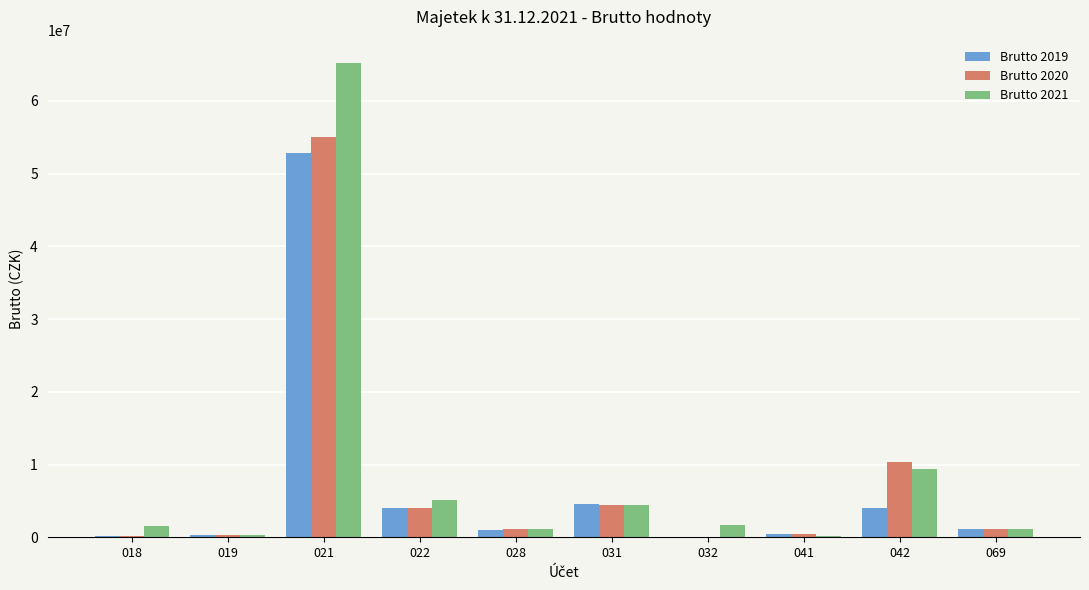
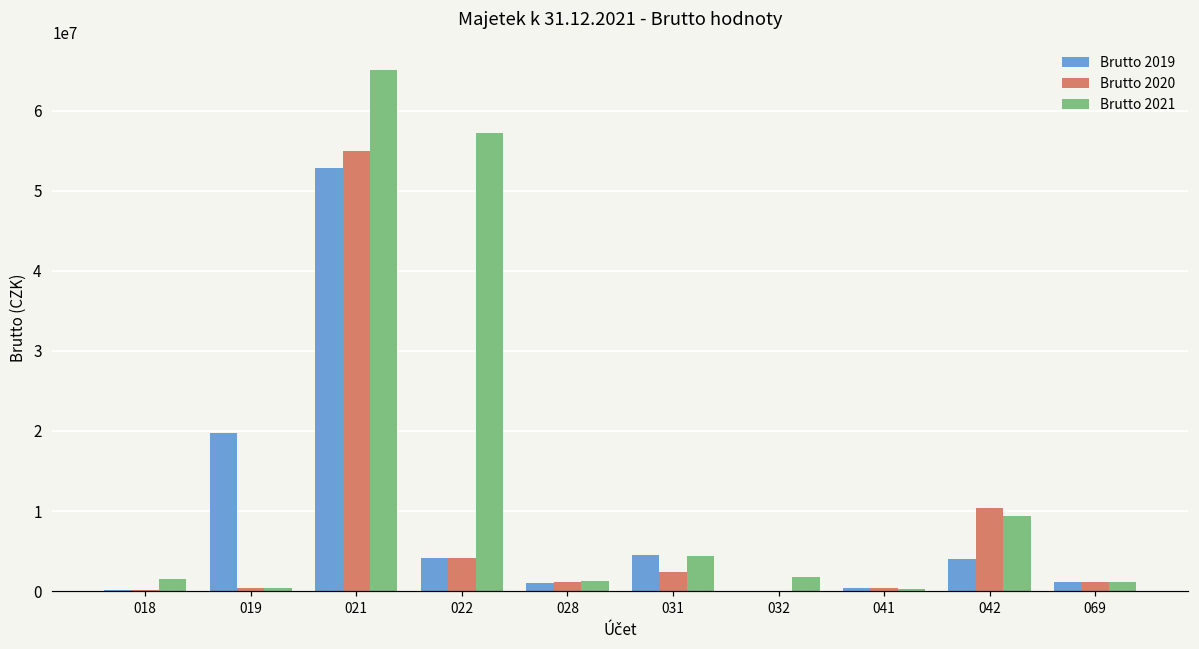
  {
    "Brutto 2019": {
-     "019": 0,
+     "019": 20000000,
      "021": 53000000,
      "022": 4000000,
      "028": 1000000,
      "031": 5000000,
      "041": 0,
      "042": 4000000,
      "069": 1000000
    },
    "Brutto 2020": {
      "019": 0,
      "021": 55000000,
      "022": 4000000,
      "028": 1000000,
-     "031": 4000000,
+     "031": 2000000,
      "041": 0,
      "042": 10000000,
      "069": 1000000
    },
    "Brutto 2021": {
      "018": 2000000,
      "019": 0,
      "021": 65000000,
-     "022": 5000000,
+     "022": 57000000,
      "028": 1000000,
      "031": 4000000,
      "032": 2000000,
      "042": 9000000,
      "069": 1000000
    }
  }
